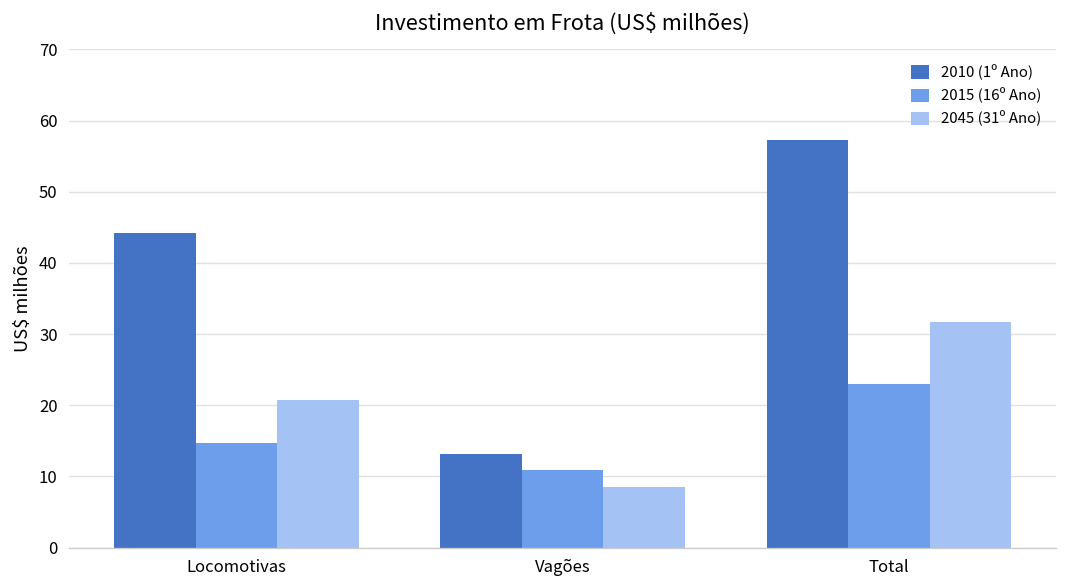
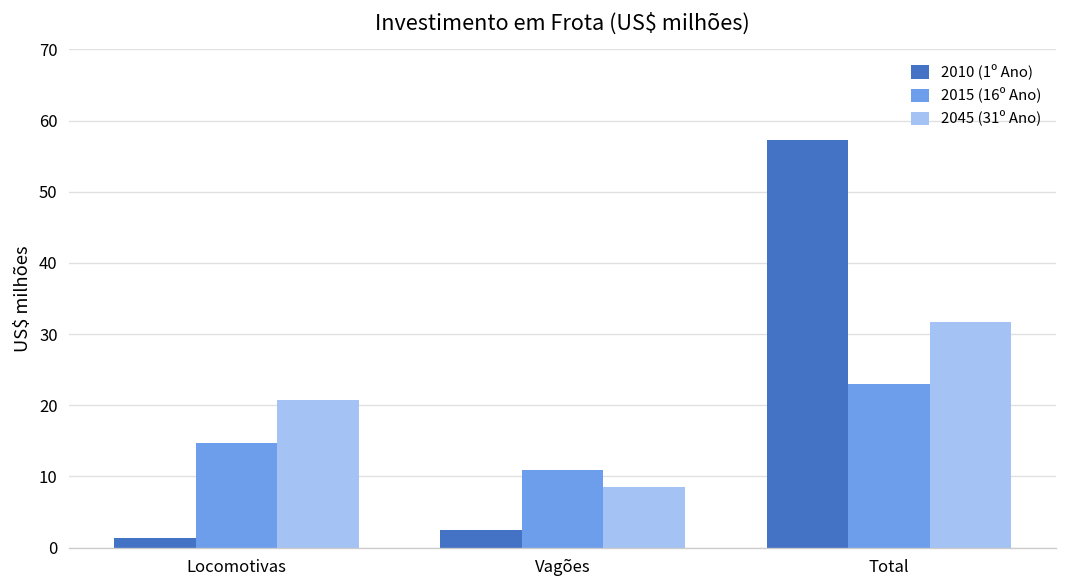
  {
    "2010 (1º Ano)": {
-     "Locomotivas": 44,
-     "Vagões": 13,
+     "Locomotivas": 1,
+     "Vagões": 2,
      "Total": 57
    },
    "2015 (16º Ano)": {
      "Locomotivas": 15,
      "Vagões": 11,
      "Total": 23
    },
    "2045 (31º Ano)": {
      "Locomotivas": 21,
      "Vagões": 9,
      "Total": 32
    }
  }
